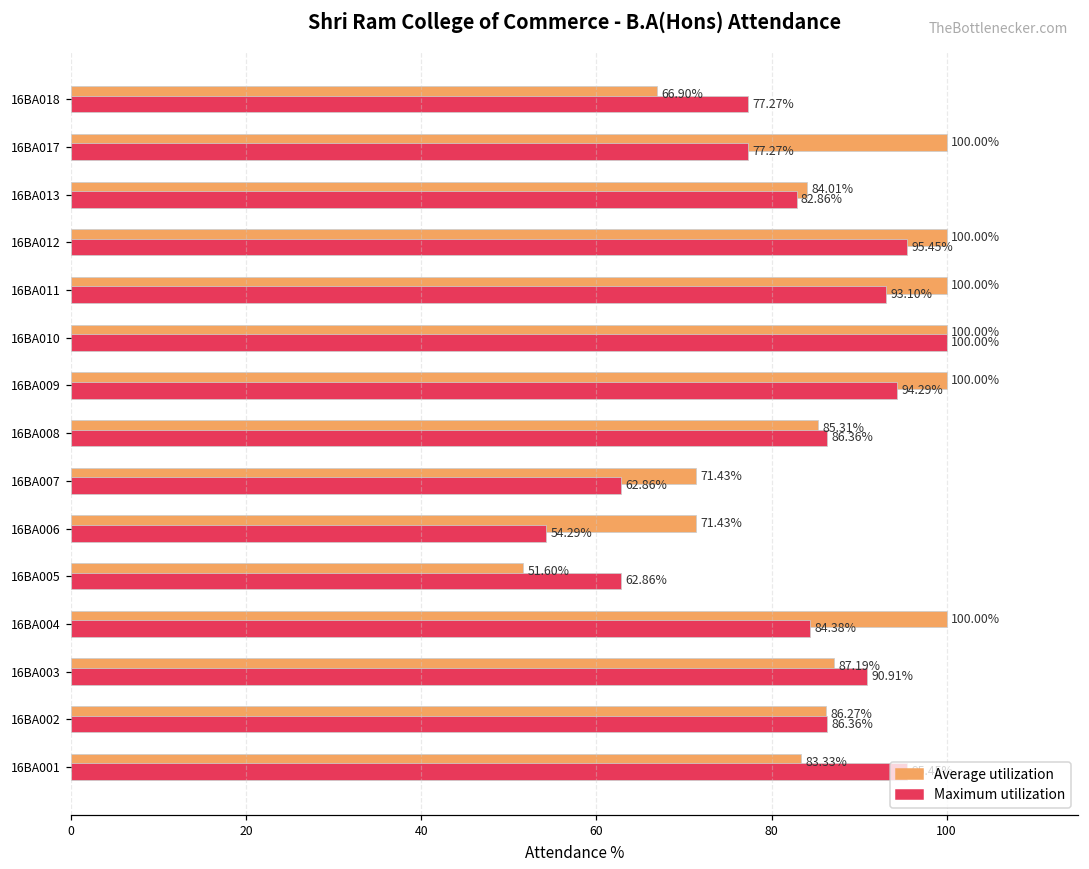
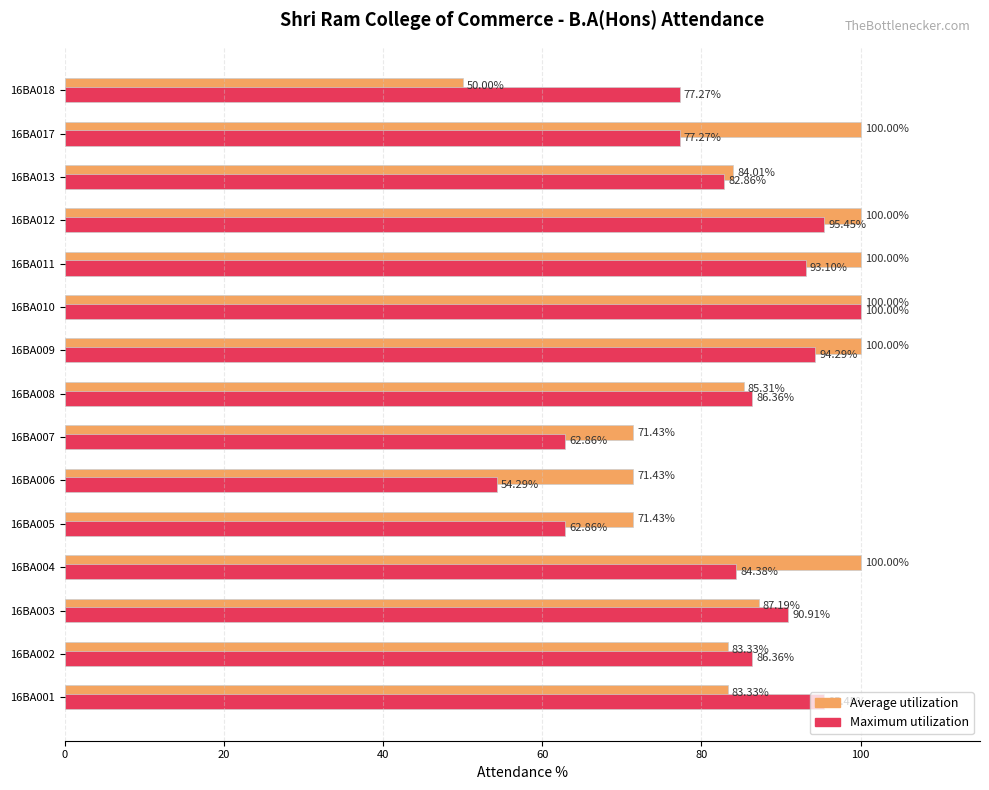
  {
    "Average utilization": {
-     "16BA018": "66.90%",
+     "16BA018": "50.00%",
      "16BA017": "100.00%",
      "16BA013": "84.01%",
      "16BA012": "100.00%",
      "16BA011": "100.00%",
      "16BA010": "100.00%",
      "16BA009": "100.00%",
      "16BA008": "85.31%",
      "16BA007": "71.43%",
      "16BA006": "71.43%",
-     "16BA005": "51.60%",
+     "16BA005": "71.43%",
      "16BA004": "100.00%",
      "16BA003": "87.19%",
-     "16BA002": "86.27%",
+     "16BA002": "83.33%",
      "16BA001": "83.33%"
    },
    "Maximum utilization": {
      "16BA018": "77.27%",
      "16BA017": "77.27%",
      "16BA013": "82.86%",
      "16BA012": "95.45%",
      "16BA011": "93.10%",
      "16BA010": "100.00%",
      "16BA009": "94.29%",
      "16BA008": "86.36%",
      "16BA007": "62.86%",
      "16BA006": "54.29%",
      "16BA005": "62.86%",
      "16BA004": "84.38%",
      "16BA003": "90.91%",
      "16BA002": "86.36%"
    }
  }
